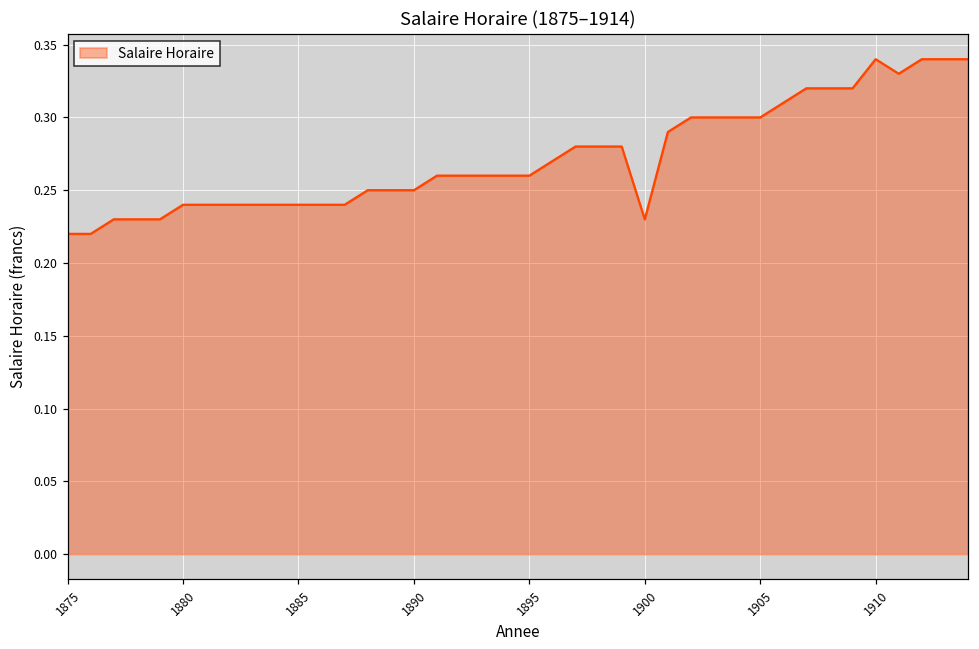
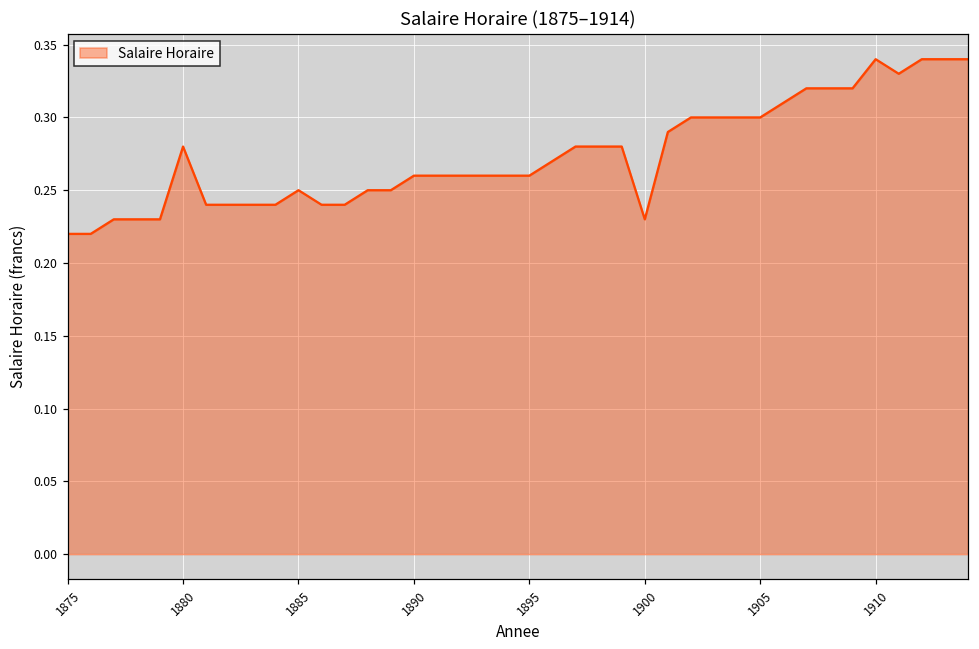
  {
    "1875": 0.22,
-   "1880": 0.24,
-   "1885": 0.24,
-   "1890": 0.25,
+   "1880": 0.28,
+   "1885": 0.25,
+   "1890": 0.26,
    "1895": 0.26,
    "1900": 0.23,
    "1905": 0.30,
    "1910": 0.34
  }
